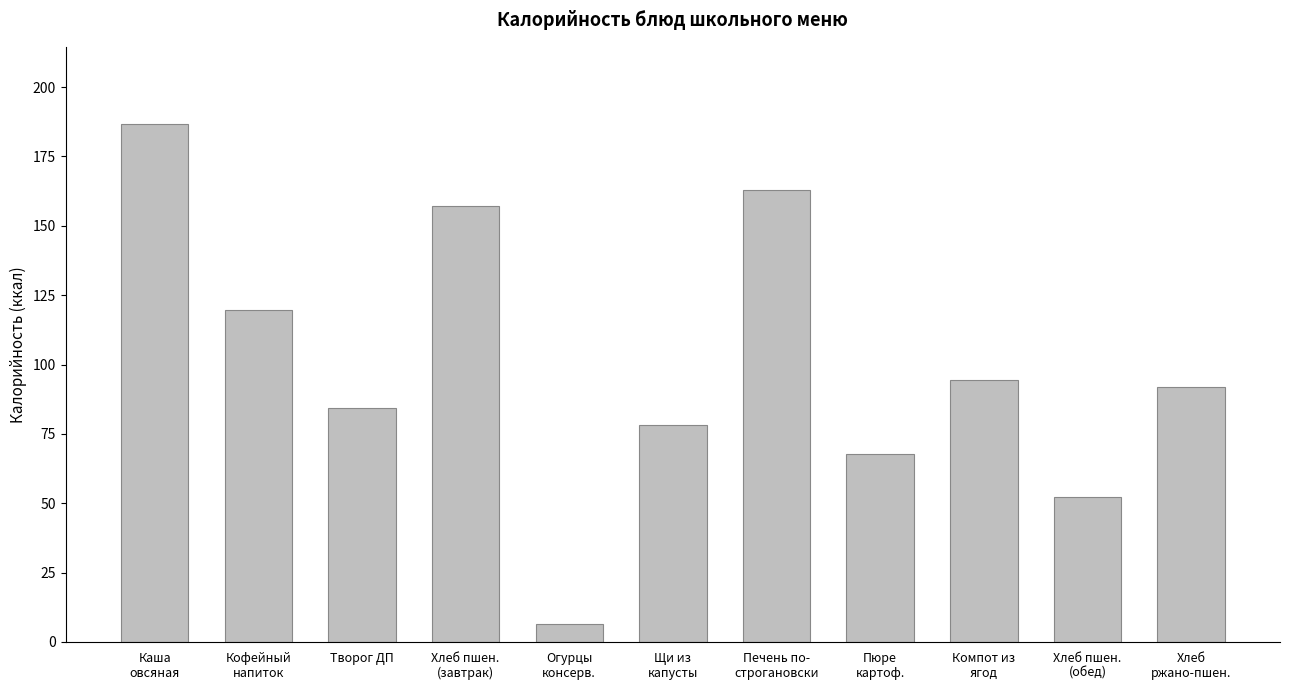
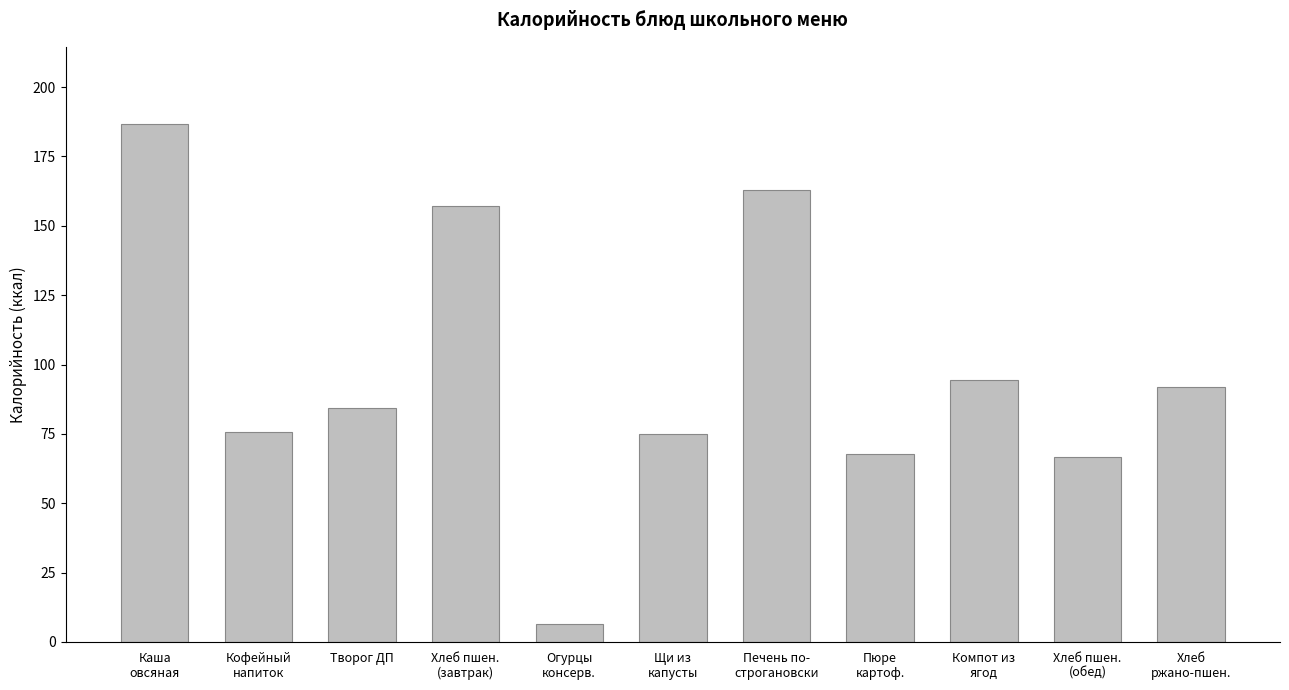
  {
    "Каша овсяная": 187,
-   "Кофейный напиток": 120,
+   "Кофейный напиток": 76,
    "Творог ДП": 85,
    "Хлеб пшен. (завтрак)": 157,
    "Огурцы консерв.": 7,
-   "Щи из капусты": 78,
+   "Щи из капусты": 75,
    "Печень по- строгановски": 163,
    "Пюре картоф.": 68,
    "Компот из ягод": 94,
-   "Хлеб пшен. (обед)": 52,
+   "Хлеб пшен. (обед)": 67,
    "Хлеб ржано-пшен.": 92
  }
